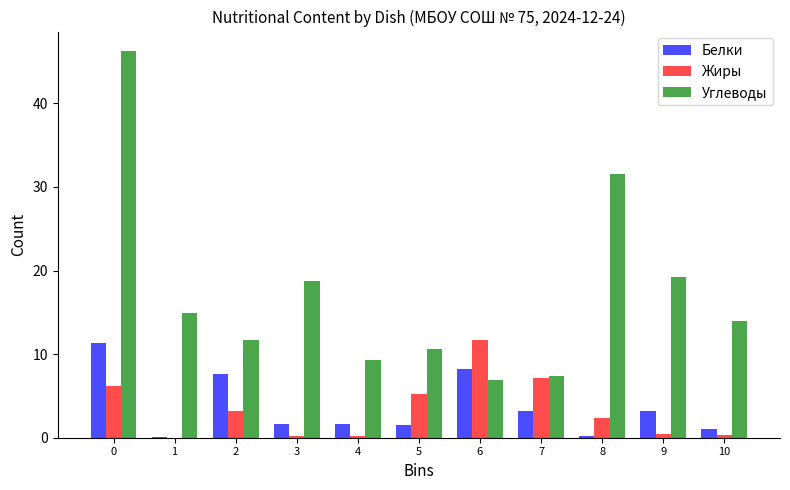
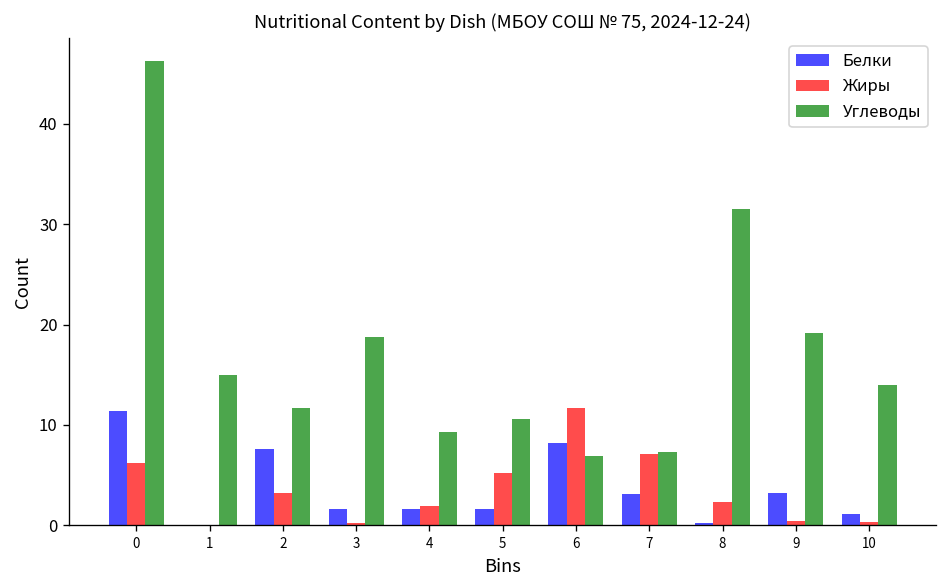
  {
    "Белки": {
      "0": 11,
      "2": 8,
      "3": 2,
      "4": 2,
      "5": 2,
      "6": 8,
      "7": 3,
      "9": 3,
      "10": 1
    },
    "Жиры": {
      "0": 6,
      "1": 0,
      "2": 3,
-     "4": 0,
+     "4": 2,
      "5": 5,
      "6": 12,
      "7": 7,
      "8": 2,
      "9": 0,
      "10": 0
    },
    "Углеводы": {
      "0": 46,
      "1": 15,
      "2": 12,
      "3": 19,
      "4": 9,
      "5": 11,
      "6": 7,
      "7": 7,
      "8": 31,
      "9": 19,
      "10": 14
    }
  }
